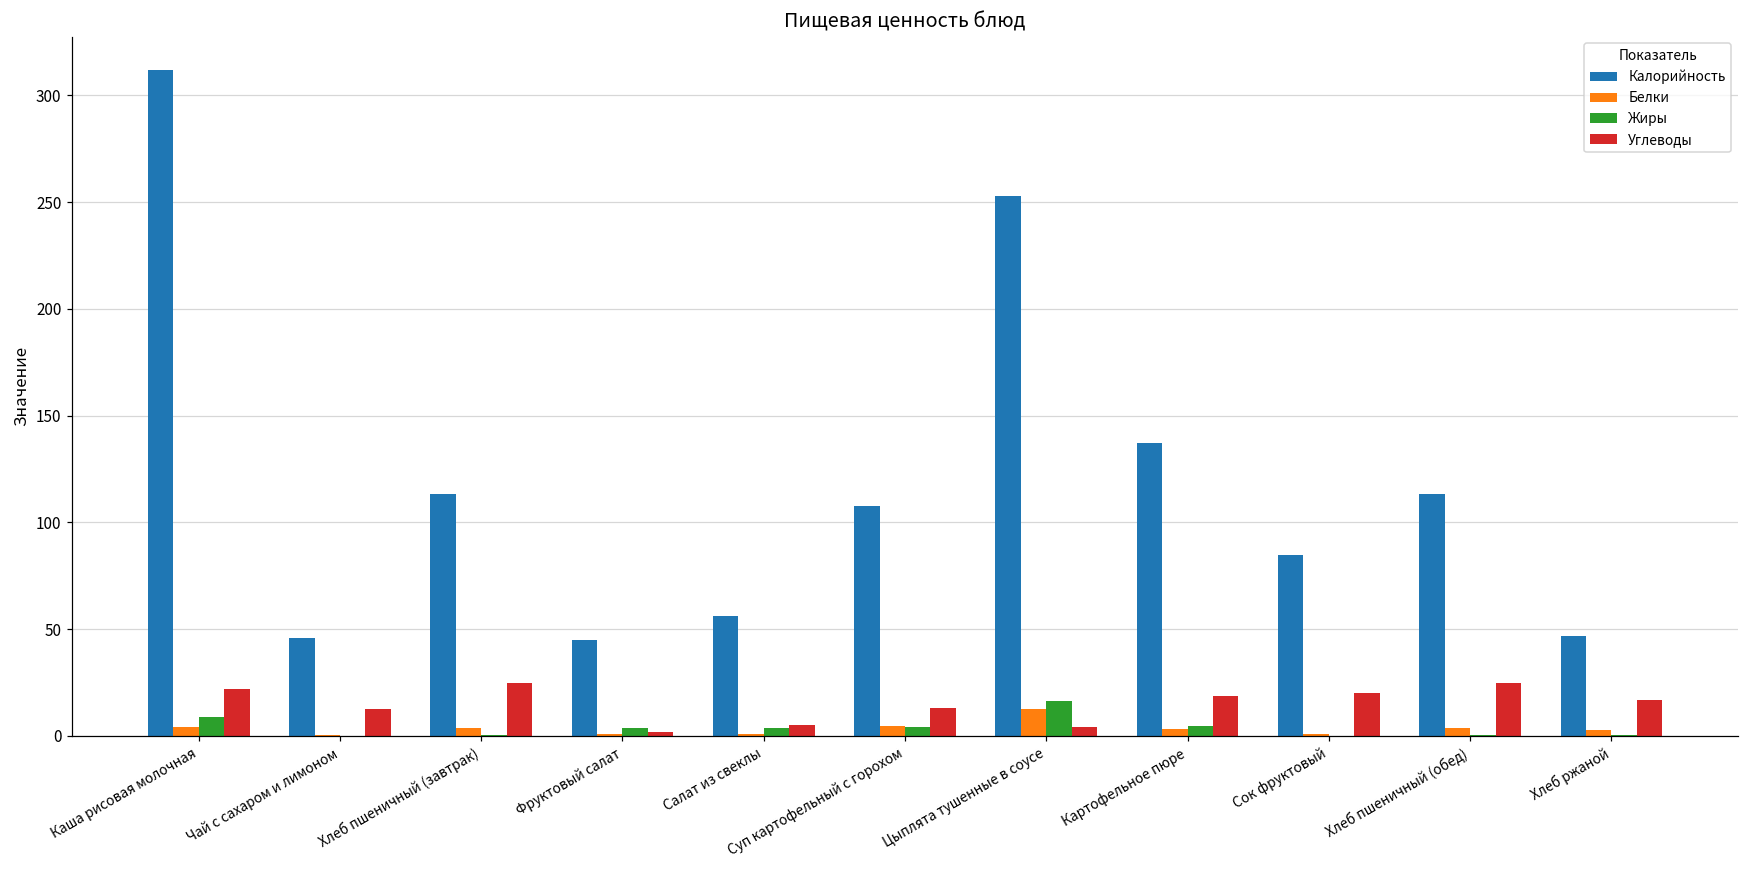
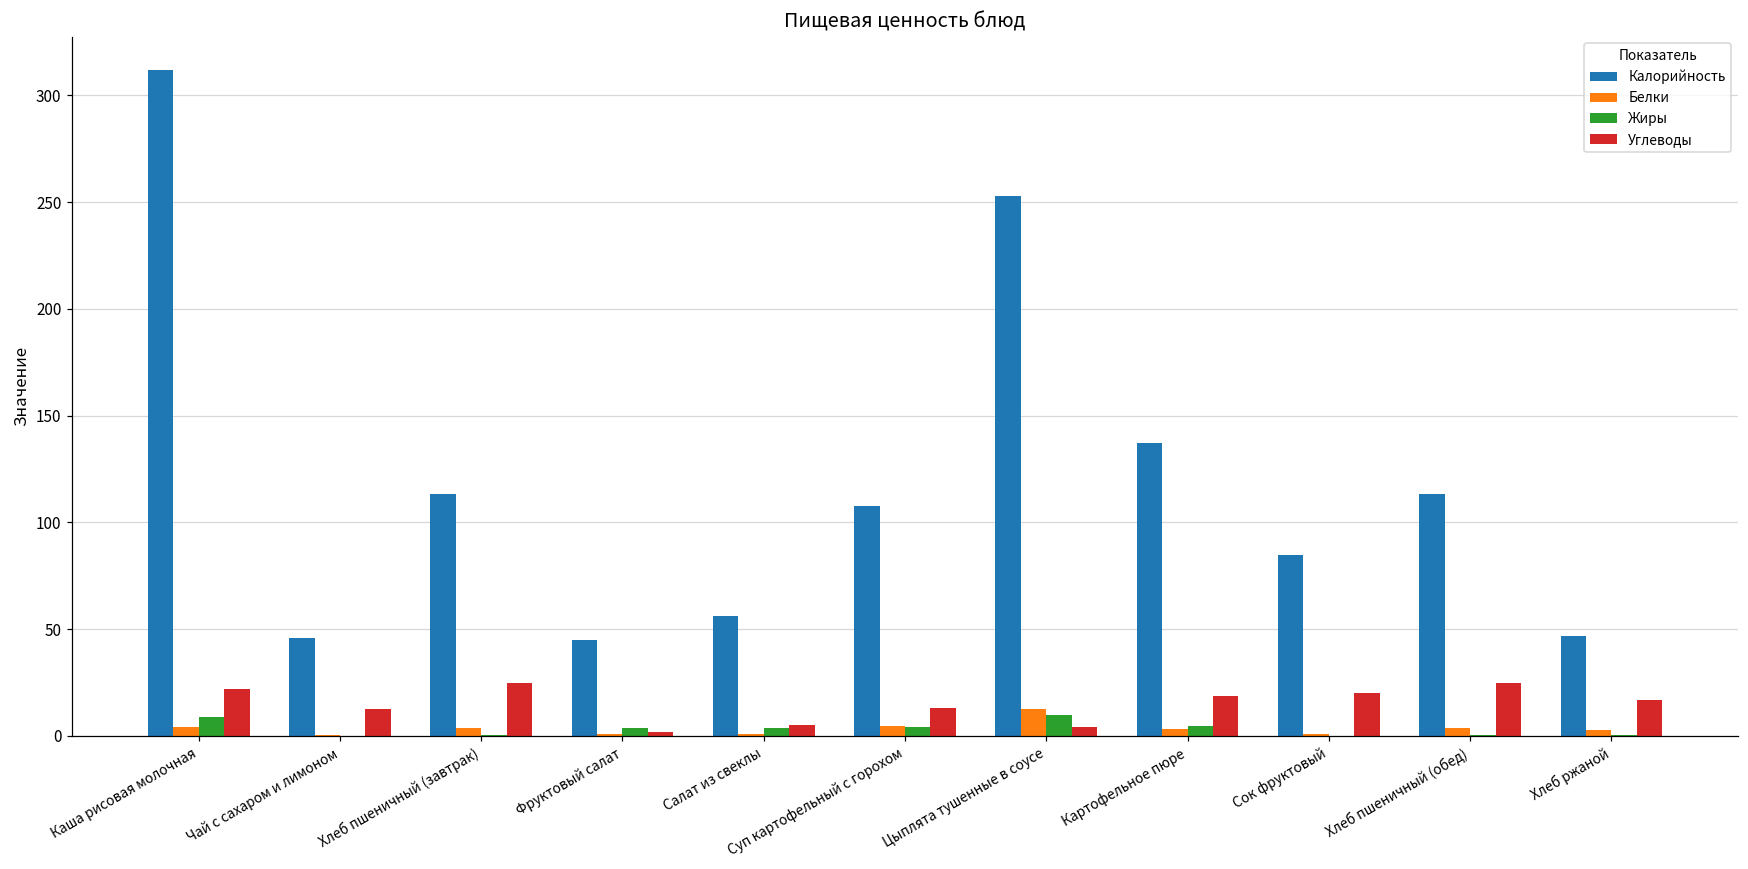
  {
    "Калорийность": {
      "Каша рисовая молочная": 312,
      "Чай с сахаром и лимоном": 46,
      "Хлеб пшеничный (завтрак)": 113,
      "Фруктовый салат": 45,
      "Салат из свеклы": 56,
      "Суп картофельный с горохом": 108,
      "Цыплята тушенные в соусе": 253,
      "Картофельное пюре": 137,
      "Сок фруктовый": 85,
      "Хлеб пшеничный (обед)": 113,
      "Хлеб ржаной": 47
    },
    "Белки": {
      "Каша рисовая молочная": 4,
      "Хлеб пшеничный (завтрак)": 4,
      "Суп картофельный с горохом": 4,
      "Цыплята тушенные в соусе": 13,
      "Картофельное пюре": 3,
      "Хлеб пшеничный (обед)": 4,
      "Хлеб ржаной": 3
    },
    "Жиры": {
      "Каша рисовая молочная": 9,
      "Чай с сахаром и лимоном": 0,
      "Фруктовый салат": 4,
      "Салат из свеклы": 4,
      "Суп картофельный с горохом": 4,
-     "Цыплята тушенные в соусе": 17,
+     "Цыплята тушенные в соусе": 10,
      "Картофельное пюре": 5,
      "Сок фруктовый": 0
    },
    "Углеводы": {
      "Каша рисовая молочная": 22,
      "Чай с сахаром и лимоном": 13,
      "Хлеб пшеничный (завтрак)": 25,
      "Фруктовый салат": 2,
      "Салат из свеклы": 5,
      "Суп картофельный с горохом": 13,
      "Цыплята тушенные в соусе": 4,
      "Картофельное пюре": 18,
      "Сок фруктовый": 20,
      "Хлеб пшеничный (обед)": 25,
      "Хлеб ржаной": 17
    }
  }
